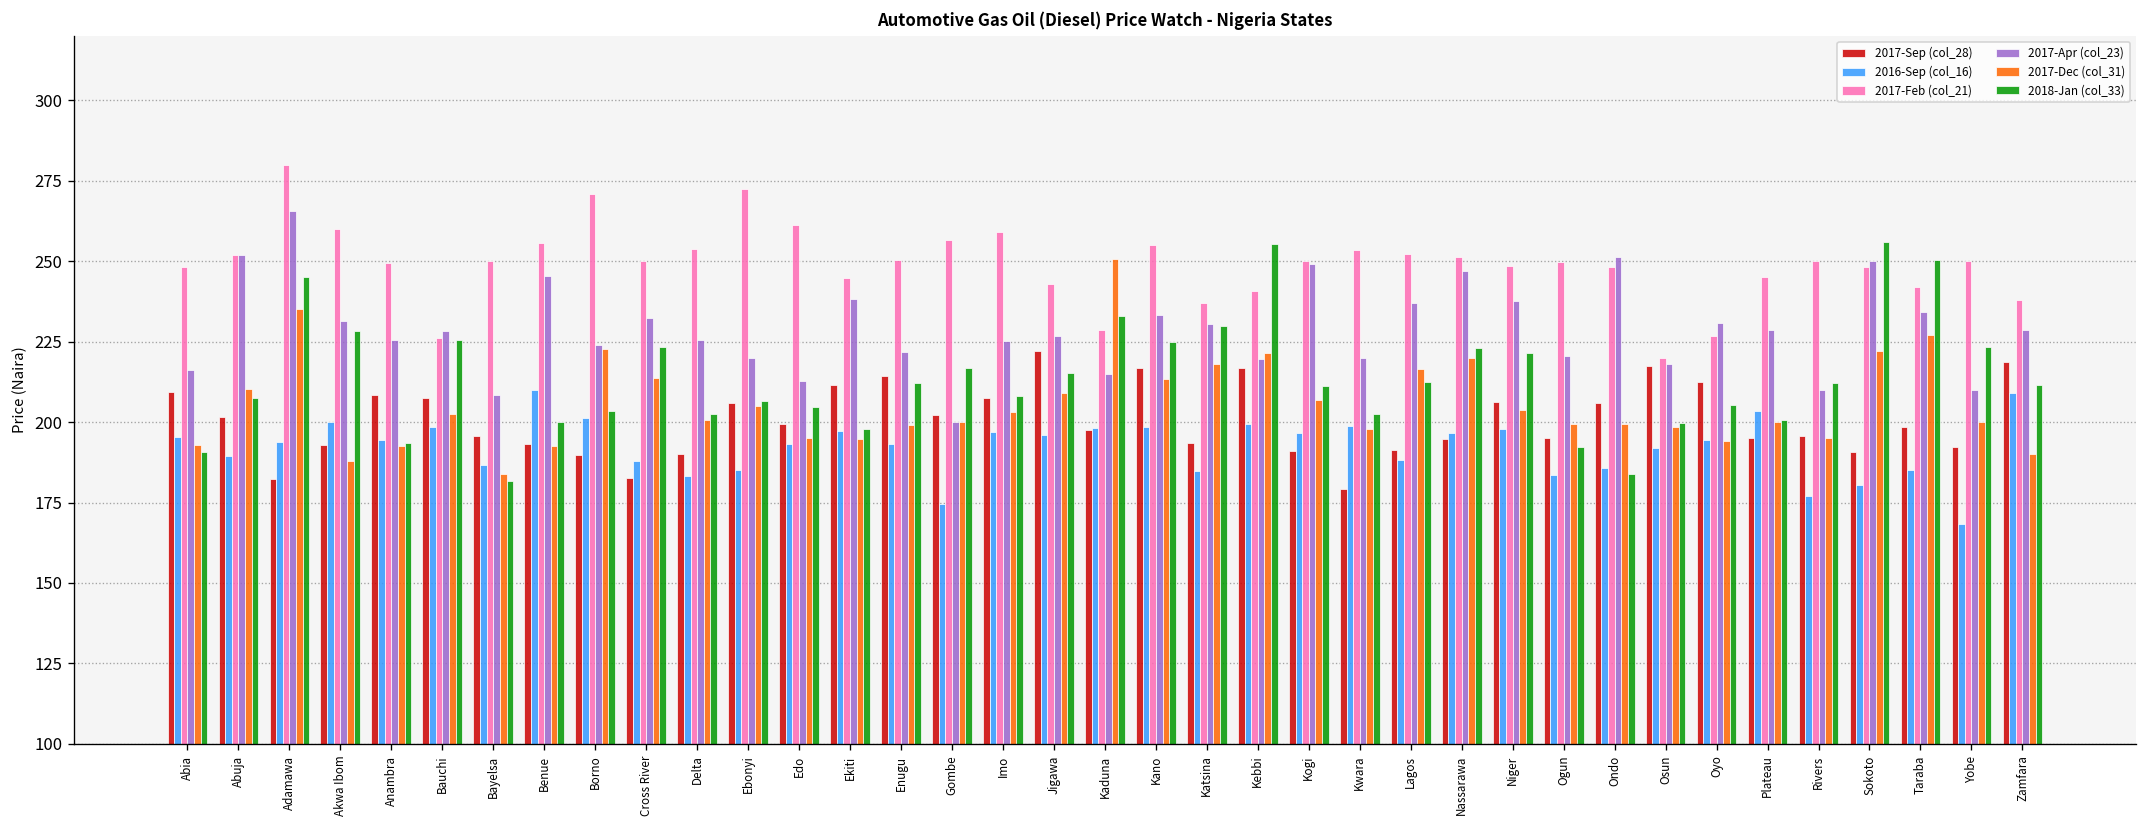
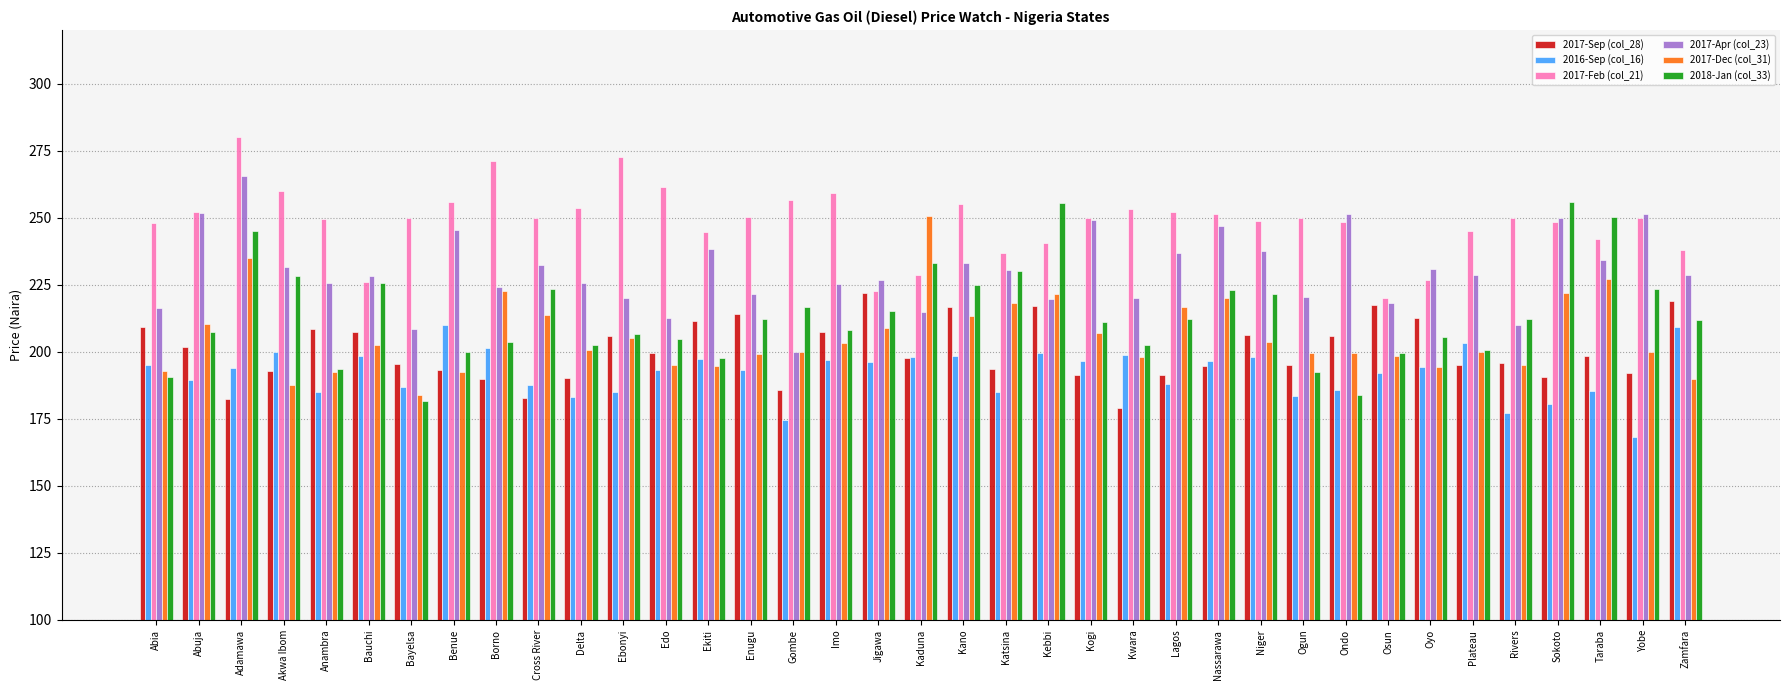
  {
    "2017-Sep (col_28)": {
      "Abia": 209,
      "Abuja": 202,
      "Adamawa": 182,
      "Akwa Ibom": 193,
      "Anambra": 208,
      "Bauchi": 208,
      "Bayelsa": 196,
      "Benue": 193,
      "Borno": 190,
      "Cross River": 183,
      "Delta": 190,
      "Ebonyi": 206,
      "Edo": 200,
      "Ekiti": 212,
      "Enugu": 214,
-     "Gombe": 202,
+     "Gombe": 186,
      "Imo": 208,
      "Jigawa": 222,
      "Kaduna": 198,
      "Kano": 217,
      "Katsina": 193,
      "Kebbi": 217,
      "Kogi": 191,
      "Kwara": 179,
      "Lagos": 191,
      "Nassarawa": 195,
      "Niger": 206,
      "Ogun": 195,
      "Ondo": 206,
      "Osun": 218,
      "Oyo": 213,
      "Plateau": 195,
      "Rivers": 196,
      "Sokoto": 191,
      "Taraba": 199,
      "Yobe": 192,
      "Zamfara": 219
    },
    "2016-Sep (col_16)": {
      "Abia": 195,
      "Abuja": 190,
      "Adamawa": 194,
      "Akwa Ibom": 200,
-     "Anambra": 194,
+     "Anambra": 185,
      "Bauchi": 198,
      "Bayelsa": 187,
      "Benue": 210,
      "Borno": 201,
      "Cross River": 188,
      "Delta": 183,
      "Ebonyi": 185,
      "Edo": 193,
      "Ekiti": 197,
      "Enugu": 193,
      "Gombe": 174,
      "Imo": 197,
      "Jigawa": 196,
      "Kaduna": 198,
      "Kano": 198,
      "Katsina": 185,
      "Kebbi": 199,
      "Kogi": 197,
      "Kwara": 199,
      "Lagos": 188,
      "Nassarawa": 197,
      "Niger": 198,
      "Ogun": 183,
      "Ondo": 186,
      "Osun": 192,
      "Oyo": 194,
      "Plateau": 203,
      "Rivers": 177,
      "Sokoto": 181,
      "Taraba": 185,
      "Yobe": 168,
      "Zamfara": 209
    },
    "2017-Feb (col_21)": {
      "Abia": 248,
      "Abuja": 252,
      "Adamawa": 280,
      "Akwa Ibom": 260,
      "Anambra": 250,
      "Bauchi": 226,
      "Bayelsa": 250,
      "Benue": 256,
      "Borno": 271,
      "Cross River": 250,
      "Delta": 254,
      "Ebonyi": 273,
      "Edo": 261,
      "Ekiti": 245,
      "Enugu": 250,
      "Gombe": 257,
      "Imo": 259,
-     "Jigawa": 243,
+     "Jigawa": 223,
      "Kaduna": 229,
      "Kano": 255,
      "Katsina": 237,
      "Kebbi": 241,
      "Kogi": 250,
      "Kwara": 253,
      "Lagos": 252,
      "Nassarawa": 251,
      "Niger": 249,
      "Ogun": 250,
      "Ondo": 248,
      "Osun": 220,
      "Oyo": 227,
      "Plateau": 245,
      "Rivers": 250,
      "Sokoto": 248,
      "Taraba": 242,
      "Yobe": 250,
      "Zamfara": 238
    },
    "2017-Apr (col_23)": {
      "Abia": 216,
      "Abuja": 252,
      "Adamawa": 266,
      "Akwa Ibom": 231,
      "Anambra": 225,
      "Bauchi": 228,
      "Bayelsa": 209,
      "Benue": 245,
      "Borno": 224,
      "Cross River": 232,
      "Delta": 226,
      "Ebonyi": 220,
      "Edo": 213,
      "Ekiti": 238,
      "Enugu": 222,
      "Gombe": 200,
      "Imo": 225,
      "Jigawa": 227,
      "Kaduna": 215,
      "Kano": 233,
      "Katsina": 230,
      "Kebbi": 220,
      "Kogi": 249,
      "Kwara": 220,
      "Lagos": 237,
      "Nassarawa": 247,
      "Niger": 238,
      "Ogun": 220,
      "Ondo": 251,
      "Osun": 218,
      "Oyo": 231,
      "Plateau": 229,
      "Rivers": 210,
      "Sokoto": 250,
      "Taraba": 234,
-     "Yobe": 210,
+     "Yobe": 251,
      "Zamfara": 229
    }
  }
